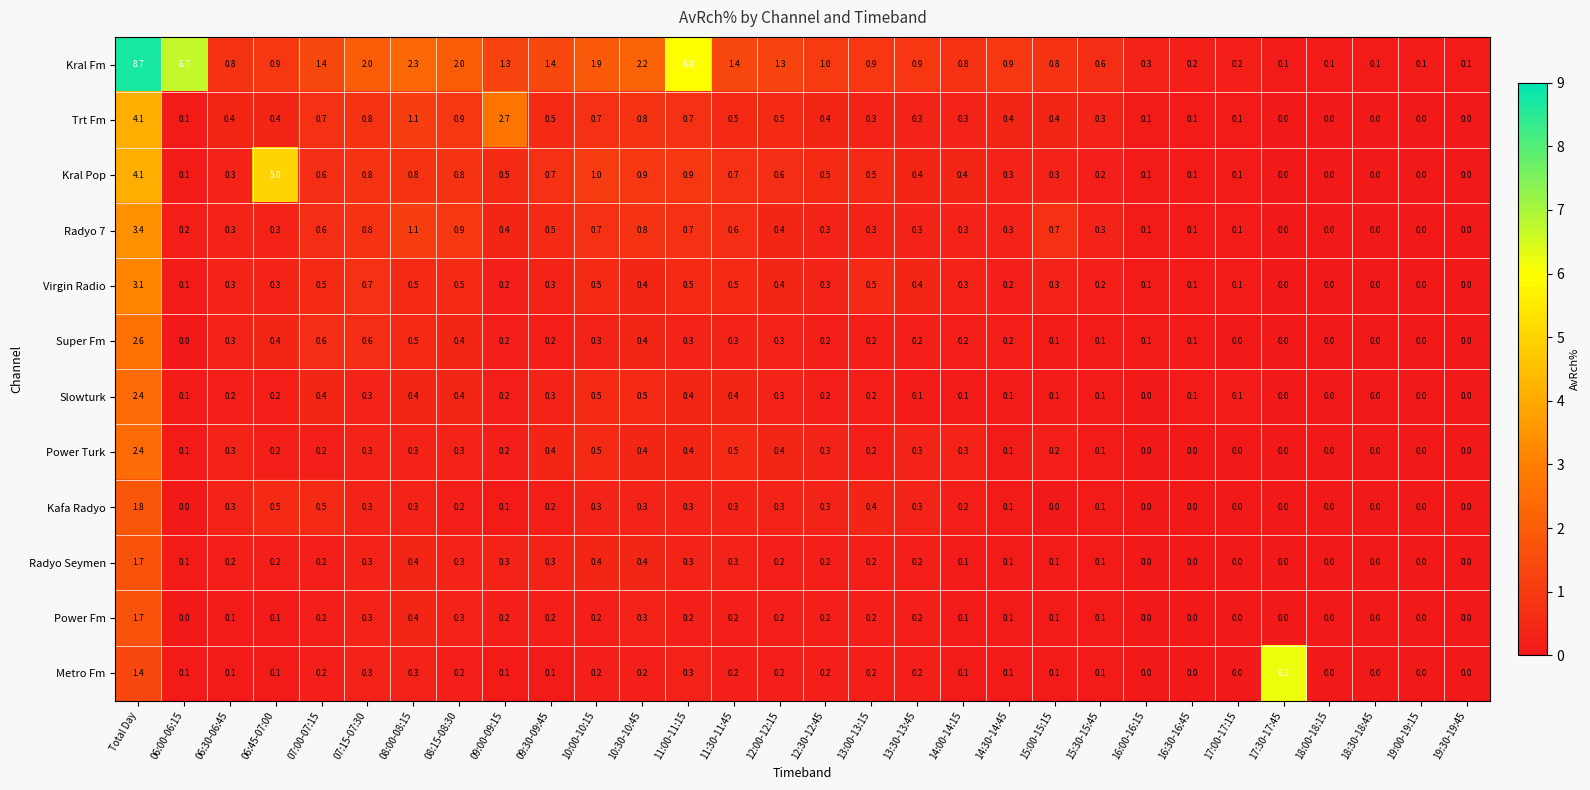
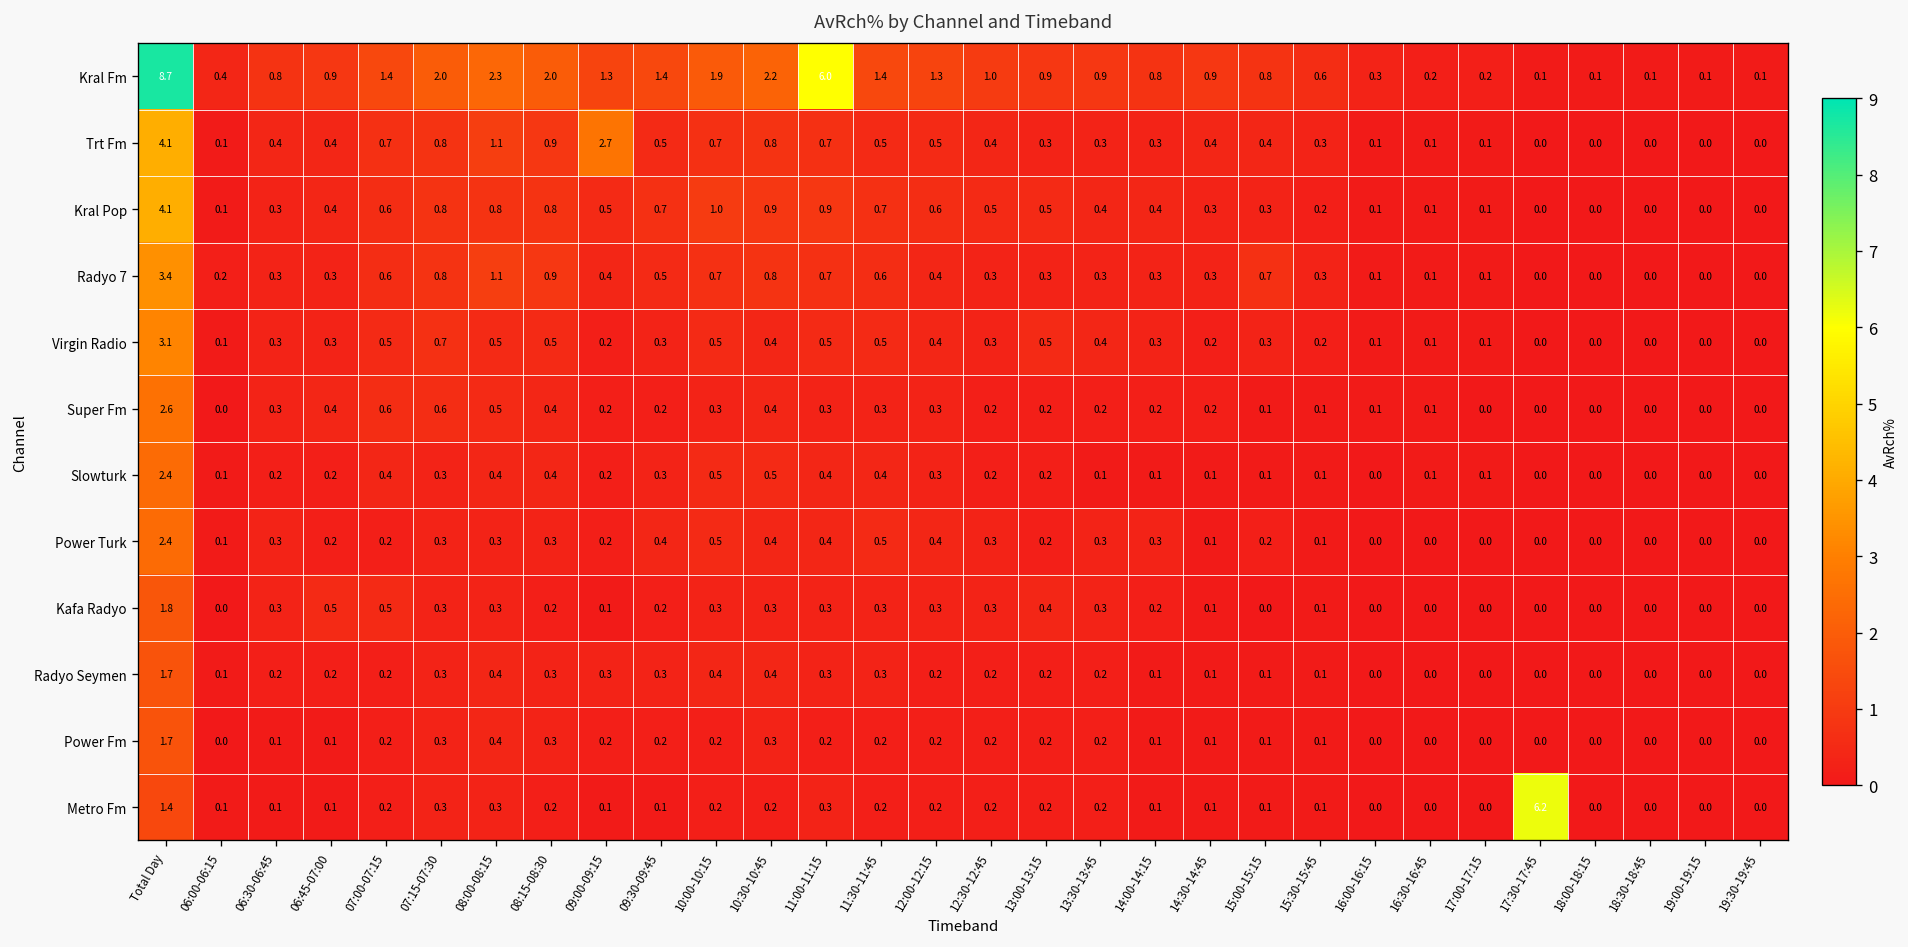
  {
    "Kral Fm": {
      "Total Day": 8.7,
-     "06:00-06:15": 6.7,
+     "06:00-06:15": 0.4,
      "06:30-06:45": 0.8,
      "06:45-07:00": 0.9,
      "07:00-07:15": 1.4,
      "07:15-07:30": 2.0,
      "08:00-08:15": 2.3,
      "08:15-08:30": 2.0,
      "09:00-09:15": 1.3,
      "09:30-09:45": 1.4,
      "10:00-10:15": 1.9,
      "10:30-10:45": 2.2,
      "11:00-11:15": 6.0,
      "11:30-11:45": 1.4,
      "12:00-12:15": 1.3,
      "12:30-12:45": 1.0,
      "13:00-13:15": 0.9,
      "13:30-13:45": 0.9,
      "14:00-14:15": 0.8,
      "14:30-14:45": 0.9,
      "15:00-15:15": 0.8,
      "15:30-15:45": 0.6,
      "16:00-16:15": 0.3,
      "16:30-16:45": 0.2,
      "17:00-17:15": 0.2,
      "17:30-17:45": 0.1,
      "18:00-18:15": 0.1,
      "18:30-18:45": 0.1,
      "19:00-19:15": 0.1,
      "19:30-19:45": 0.1
    },
    "Kral Pop": {
      "Total Day": 4.1,
      "06:00-06:15": 0.1,
      "06:30-06:45": 0.3,
-     "06:45-07:00": 5.0,
+     "06:45-07:00": 0.4,
      "07:00-07:15": 0.6,
      "07:15-07:30": 0.8,
      "08:00-08:15": 0.8,
      "08:15-08:30": 0.8,
      "09:00-09:15": 0.5,
      "09:30-09:45": 0.7,
      "10:00-10:15": 1.0,
      "10:30-10:45": 0.9,
      "11:00-11:15": 0.9,
      "11:30-11:45": 0.7,
      "12:00-12:15": 0.6,
      "12:30-12:45": 0.5,
      "13:00-13:15": 0.5,
      "13:30-13:45": 0.4,
      "14:00-14:15": 0.4,
      "14:30-14:45": 0.3,
      "15:00-15:15": 0.3,
      "15:30-15:45": 0.2,
      "16:00-16:15": 0.1,
      "16:30-16:45": 0.1,
      "17:00-17:15": 0.1,
      "17:30-17:45": 0.0,
      "18:00-18:15": 0.0,
      "18:30-18:45": 0.0,
      "19:00-19:15": 0.0,
      "19:30-19:45": 0.0
    }
  }
